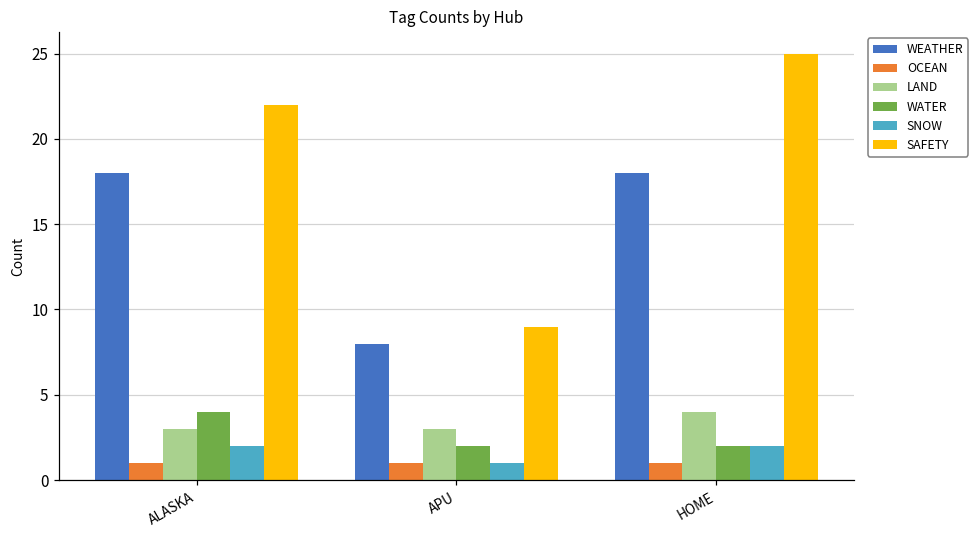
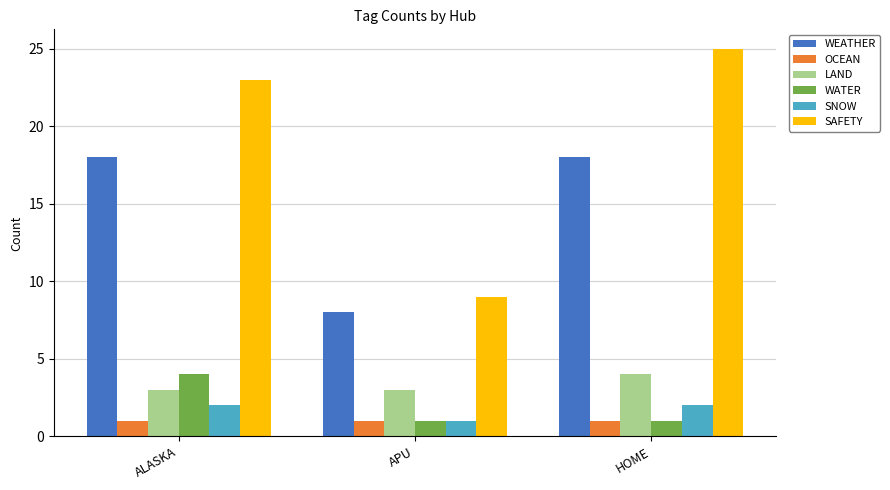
  {
    "OCEAN": {
      "ALASKA": 1,
      "APU": 1,
      "HOME": 1
    },
    "LAND": {
      "ALASKA": 3,
      "APU": 3,
      "HOME": 4
    },
    "WATER": {
      "ALASKA": 4,
-     "APU": 2,
-     "HOME": 2
+     "APU": 1,
+     "HOME": 1
    },
    "SAFETY": {
-     "ALASKA": 22,
+     "ALASKA": 23,
      "APU": 9,
      "HOME": 25
    }
  }
